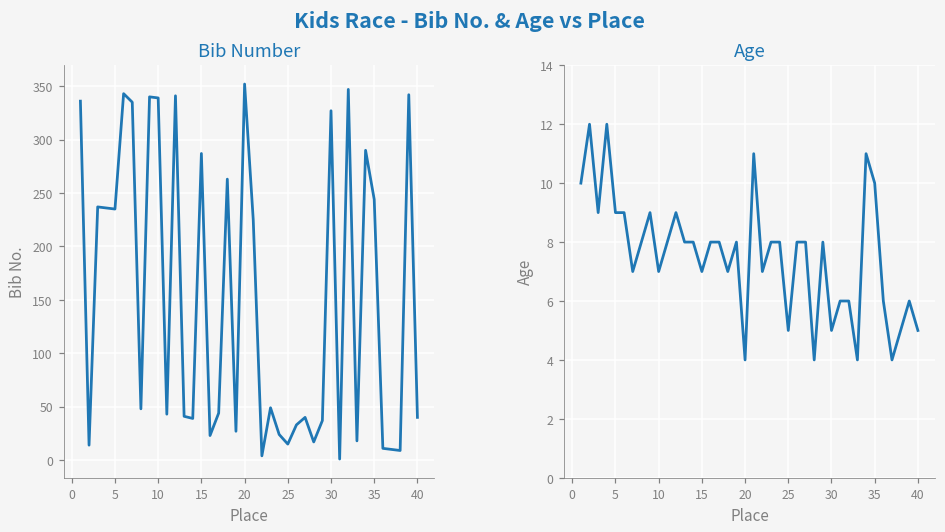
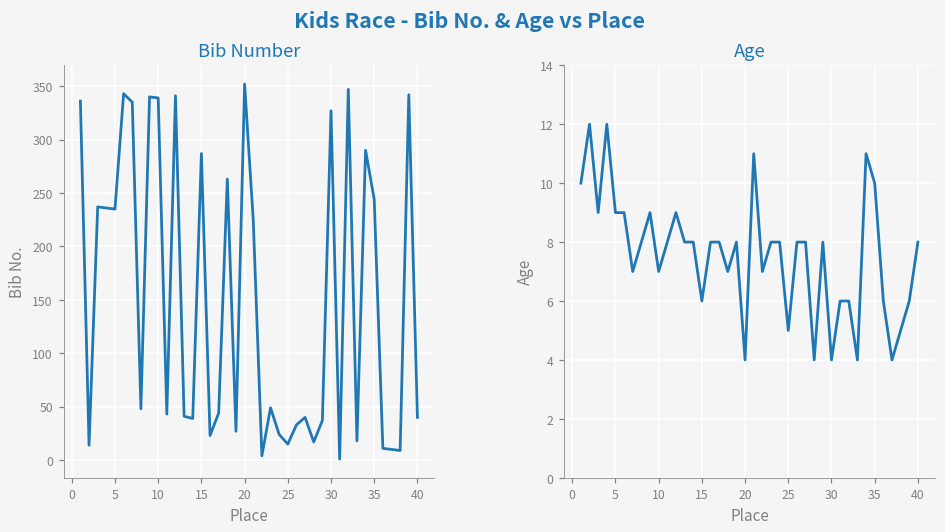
  {
    "Bib Number": {
      "5": 240,
      "10": 340,
      "15": 290,
      "20": 350,
      "25": 20,
      "30": 330,
      "35": 240,
      "40": 40
    },
    "Age": {
      "5": 9,
      "10": 7,
-     "15": 7,
+     "15": 6,
      "20": 4,
      "25": 5,
-     "30": 5,
+     "30": 4,
      "35": 10,
-     "40": 5
+     "40": 8
    }
  }
